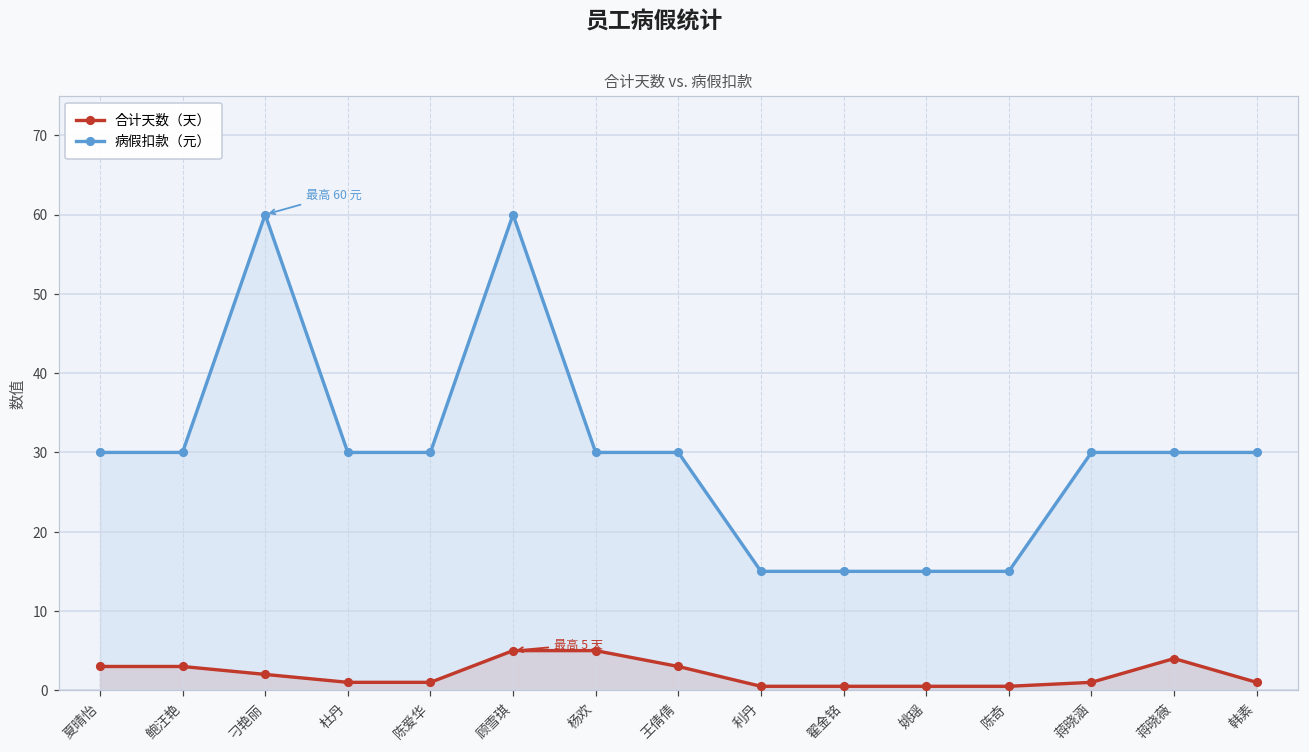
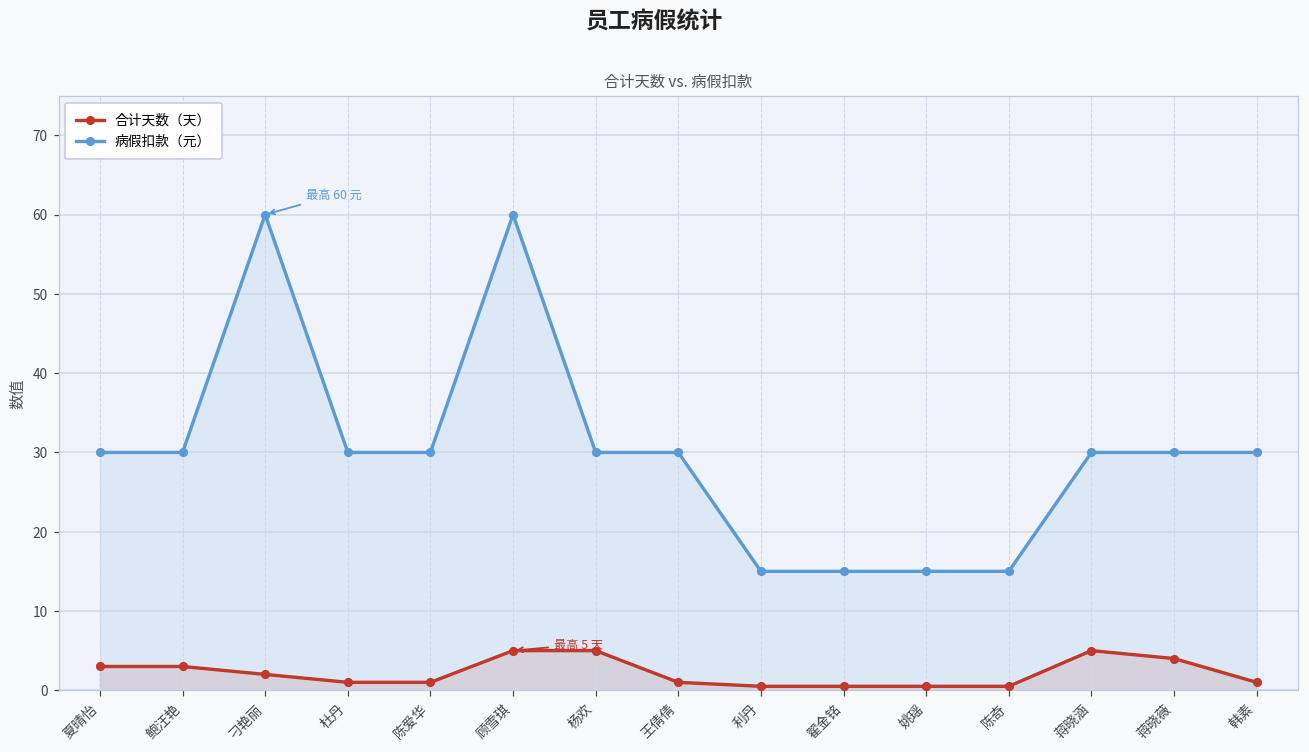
  {
    "合计天数（天）": {
      "夏晴怡": 3,
      "鲍汪艳": 3,
      "刁艳丽": 2,
      "杜丹": 1,
      "陈爱华": 1,
      "顾雪琪": 5,
-     "王倩倩": 3,
+     "王倩倩": 1,
      "利丹": 1,
      "翟金铭": 1,
      "姚瑶": 1,
      "陈奇": 1,
-     "蒋晓涵": 1,
+     "蒋晓涵": 5,
      "蒋晓薇": 4,
      "韩素": 1
    },
    "病假扣款（元）": {
      "刁艳丽": 60
    }
  }
